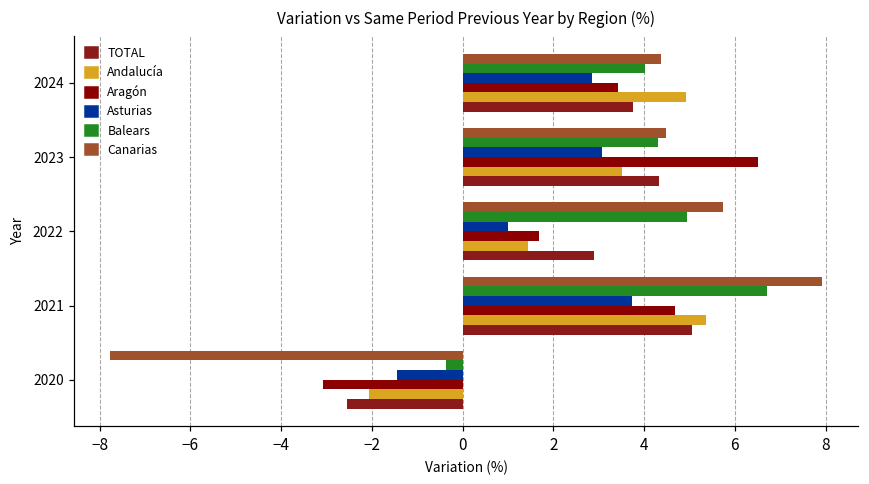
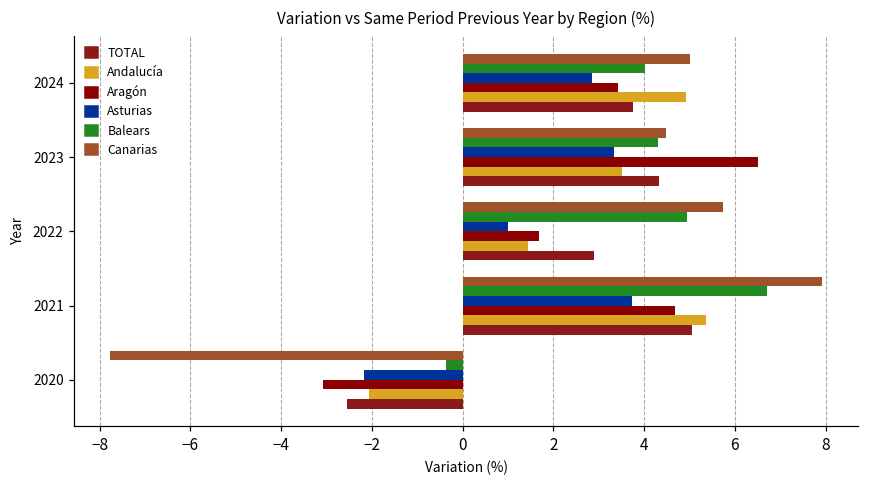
  {
    "Andalucía": {
      "2024": 4.9,
      "2023": 3.5,
      "2022": 1.4,
      "2021": 5.4,
      "2020": -2.1
    },
    "Asturias": {
      "2024": 2.9,
-     "2023": 3.1,
+     "2023": 3.3,
      "2022": 1.0,
      "2021": 3.7,
-     "2020": -1.4
+     "2020": -2.2
    },
    "Balears": {
      "2024": 4.0,
      "2023": 4.3,
      "2022": 4.9,
      "2021": 6.7,
      "2020": -0.4
    },
    "Canarias": {
-     "2024": 4.4,
+     "2024": 5.0,
      "2023": 4.5,
      "2022": 5.7,
      "2021": 7.9,
      "2020": -7.8
    }
  }
